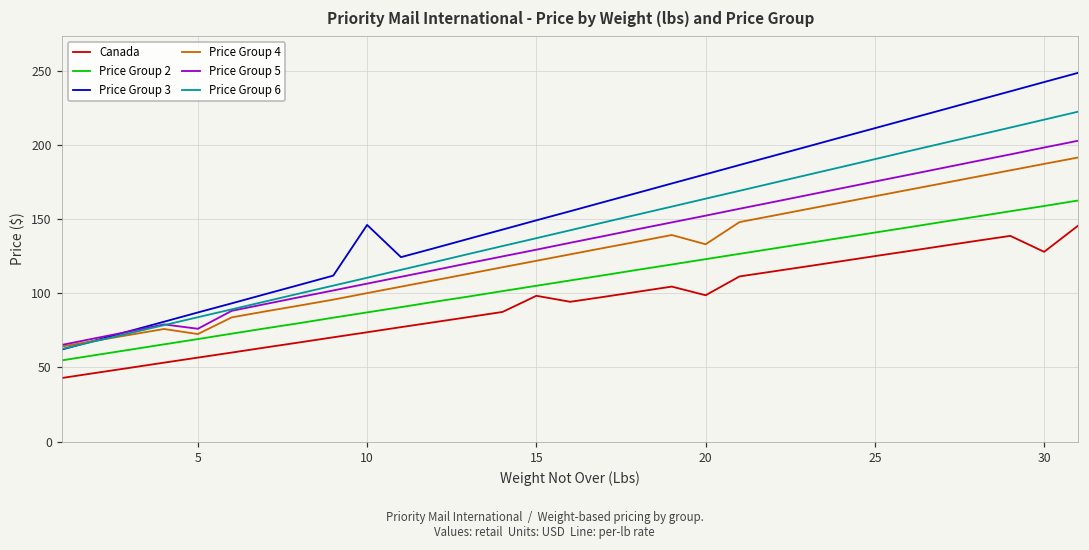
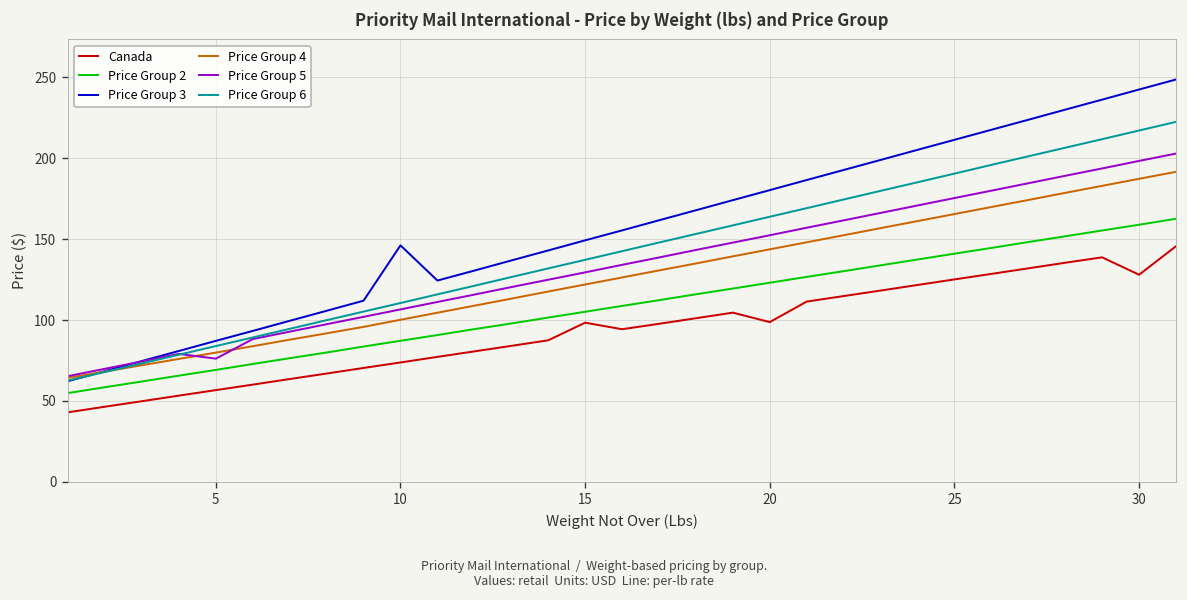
  {
    "Canada": {
      "5": 57,
      "10": 74,
      "15": 98,
      "20": 99,
      "25": 125,
      "30": 128
    },
    "Price Group 2": {
      "5": 69,
      "10": 87,
      "15": 105,
      "20": 123,
      "25": 141,
      "30": 159
    },
    "Price Group 3": {
      "5": 87,
      "10": 146,
      "15": 149,
      "20": 180,
      "25": 211,
      "30": 243
    },
    "Price Group 4": {
-     "5": 73,
+     "5": 80,
      "10": 100,
      "15": 122,
-     "20": 133,
+     "20": 144,
      "25": 166,
      "30": 187
    },
    "Price Group 5": {
      "5": 76,
      "10": 107,
      "15": 129,
      "20": 152,
      "25": 175,
      "30": 198
    },
    "Price Group 6": {
      "5": 84,
      "10": 111,
      "15": 137,
      "20": 164,
      "25": 191,
      "30": 217
    }
  }
